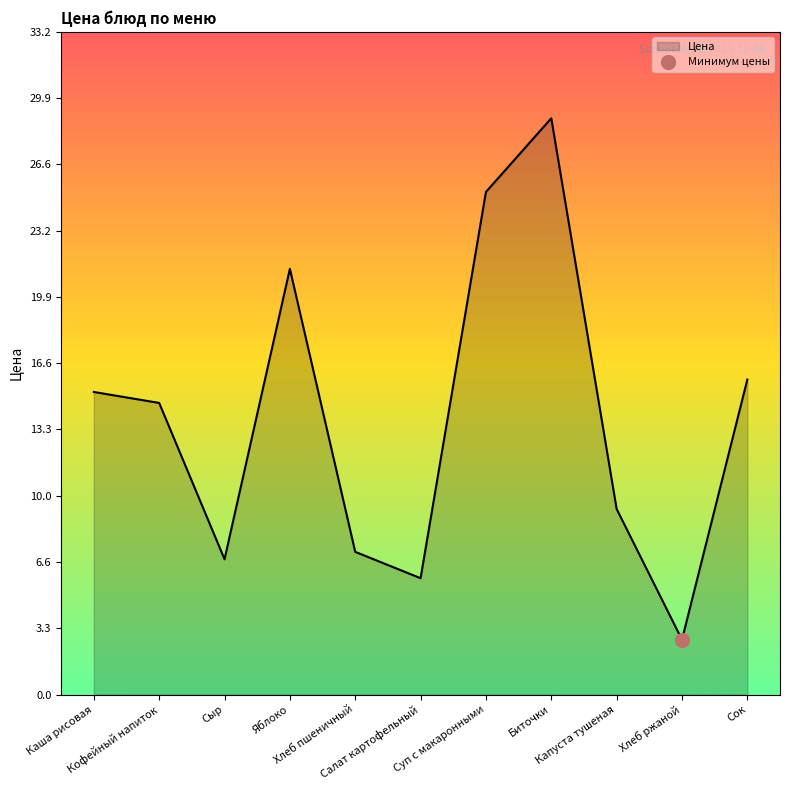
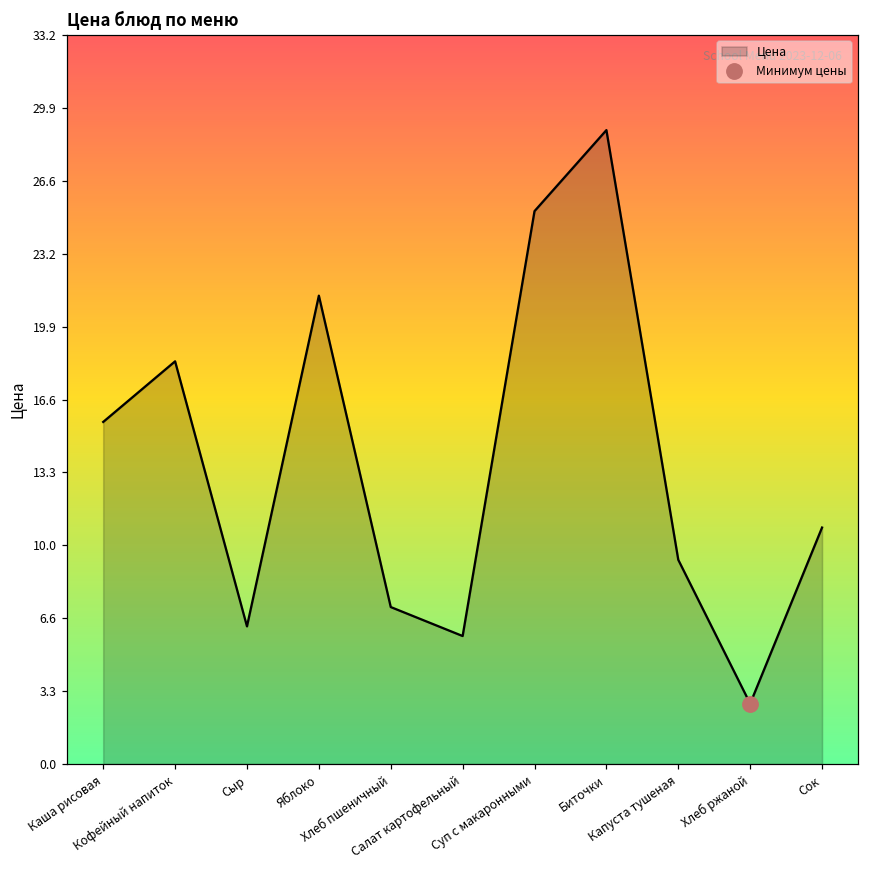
  {
    "Цена": {
-     "Каша рисовая": 15.2,
-     "Кофейный напиток": 14.6,
-     "Сыр": 6.8,
+     "Каша рисовая": 15.6,
+     "Кофейный напиток": 18.3,
+     "Сыр": 6.3,
      "Яблоко": 21.3,
      "Хлеб пшеничный": 7.2,
      "Салат картофельный": 5.8,
      "Суп с макаронными": 25.2,
      "Биточки": 28.9,
      "Капуста тушеная": 9.3,
-     "Сок": 15.8
+     "Сок": 10.8
    }
  }
